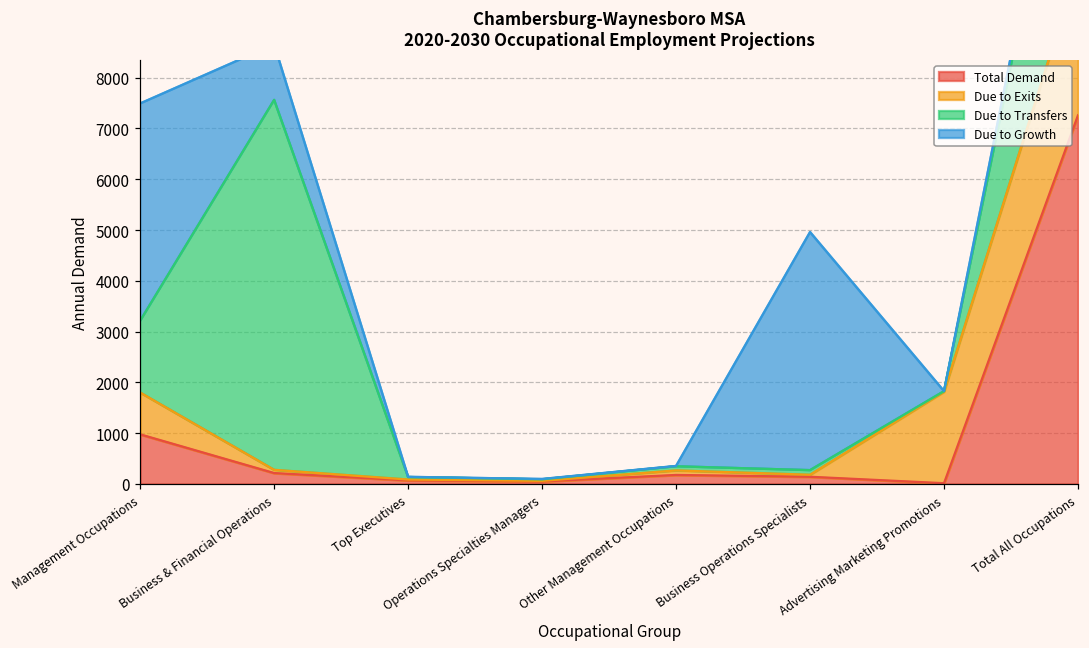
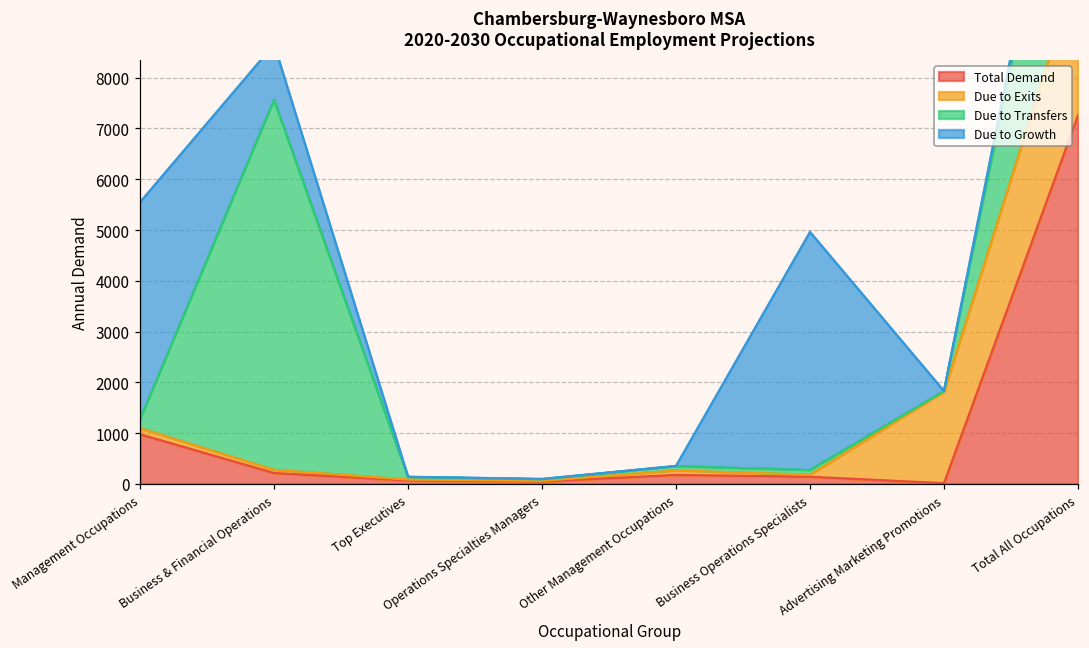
  {
    "Total Demand": {
      "Management Occupations": 1000,
      "Business & Financial Operations": 200,
      "Other Management Occupations": 200,
      "Advertising Marketing Promotions": 0,
      "Total All Occupations": 7300
    },
    "Due to Exits": {
-     "Management Occupations": 800,
+     "Management Occupations": 100,
      "Business & Financial Operations": 100,
      "Other Management Occupations": 100
    },
    "Due to Transfers": {
-     "Management Occupations": 1400,
+     "Management Occupations": 200,
      "Business & Financial Operations": 7300,
      "Business Operations Specialists": 100
    },
    "Due to Growth": {
      "Management Occupations": 4300,
      "Business Operations Specialists": 4700
    }
  }
